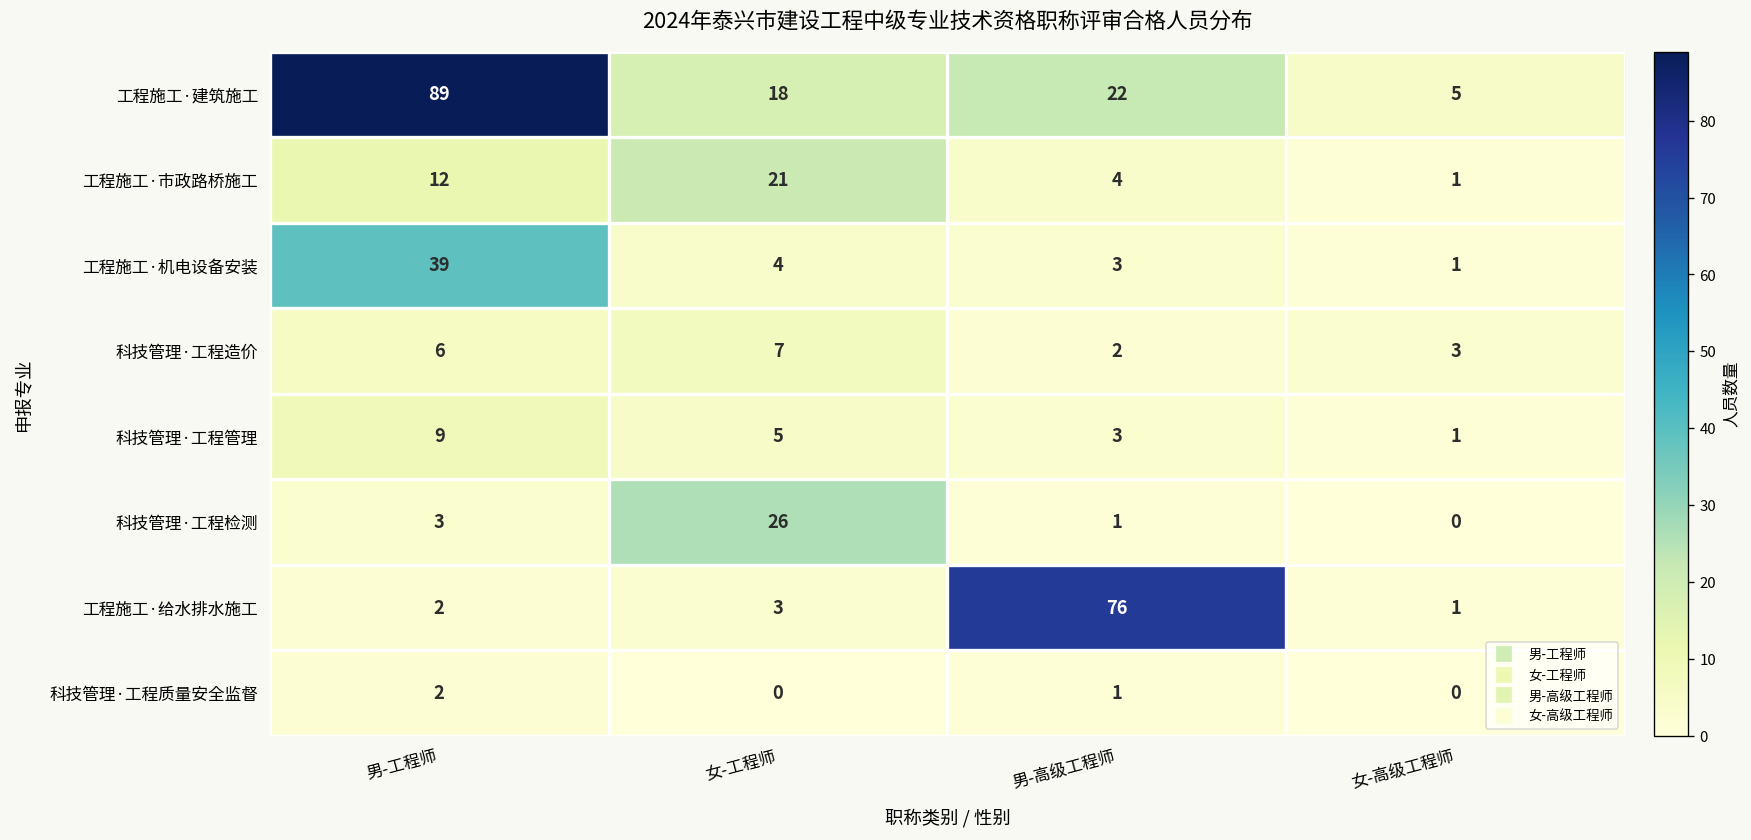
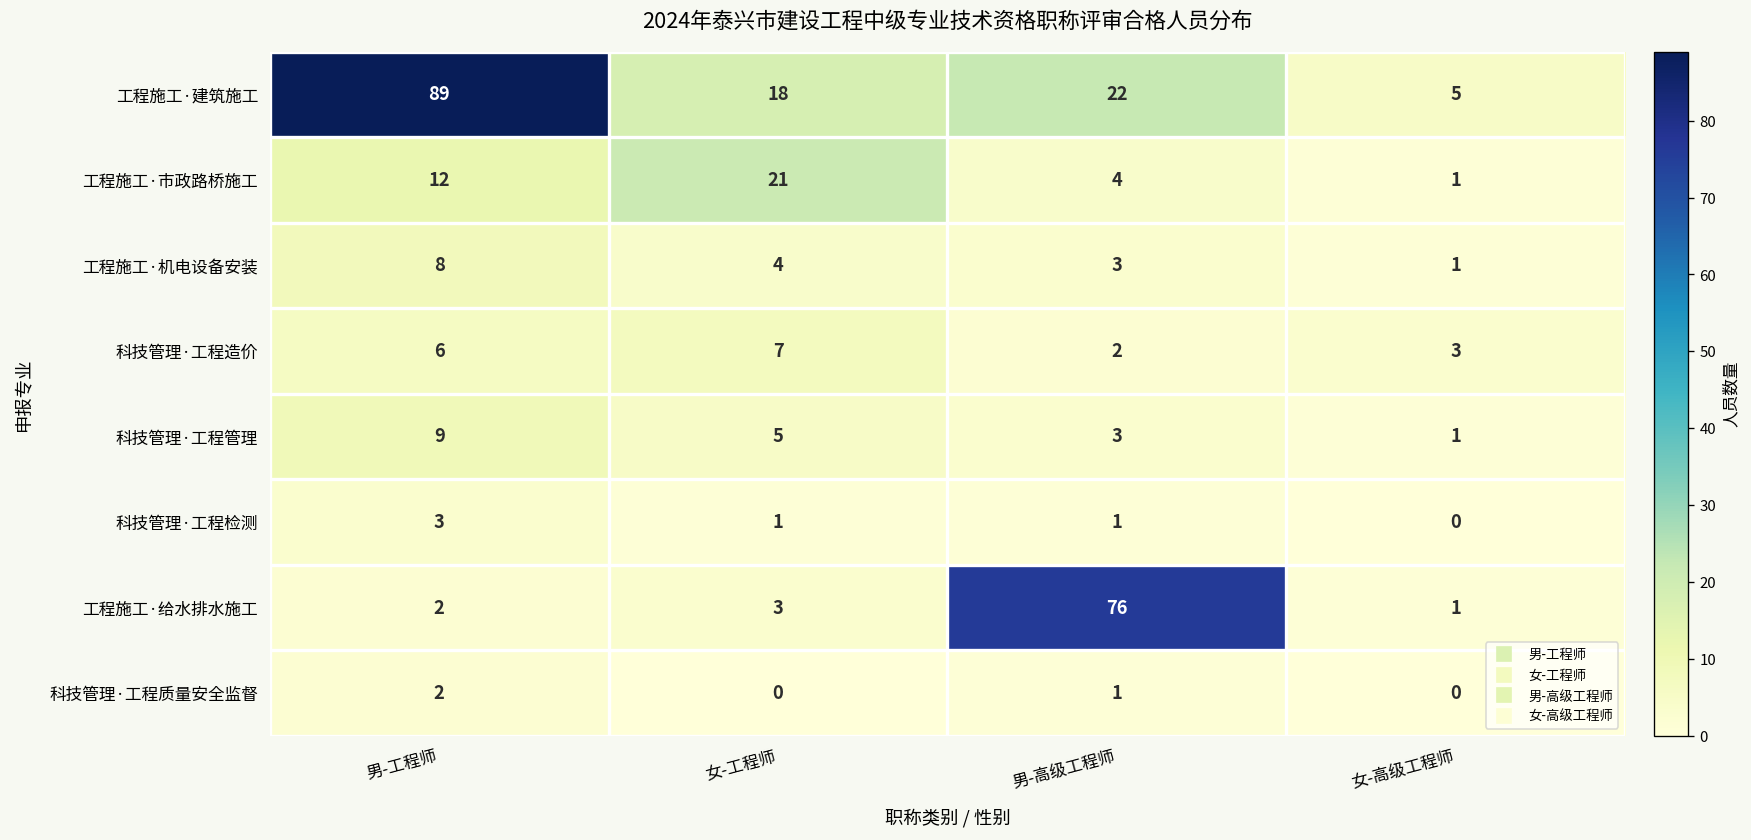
  {
    "工程施工·建筑施工": {
      "男-工程师": 89,
      "女-工程师": 18,
      "男-高级工程师": 22,
      "女-高级工程师": 5
    },
    "工程施工·市政路桥施工": {
      "男-工程师": 12,
      "女-工程师": 21,
      "男-高级工程师": 4,
      "女-高级工程师": 1
    },
    "工程施工·机电设备安装": {
-     "男-工程师": 39,
+     "男-工程师": 8,
      "女-工程师": 4,
      "男-高级工程师": 3,
      "女-高级工程师": 1
    },
    "科技管理·工程造价": {
      "男-工程师": 6,
      "女-工程师": 7,
      "男-高级工程师": 2,
      "女-高级工程师": 3
    },
    "科技管理·工程管理": {
      "男-工程师": 9,
      "女-工程师": 5,
      "男-高级工程师": 3,
      "女-高级工程师": 1
    },
    "科技管理·工程检测": {
      "男-工程师": 3,
-     "女-工程师": 26,
+     "女-工程师": 1,
      "男-高级工程师": 1,
      "女-高级工程师": 0
    },
    "工程施工·给水排水施工": {
      "男-工程师": 2,
      "女-工程师": 3,
      "男-高级工程师": 76,
      "女-高级工程师": 1
    },
    "科技管理·工程质量安全监督": {
      "男-工程师": 2,
      "女-工程师": 0,
      "男-高级工程师": 1,
      "女-高级工程师": 0
    }
  }
